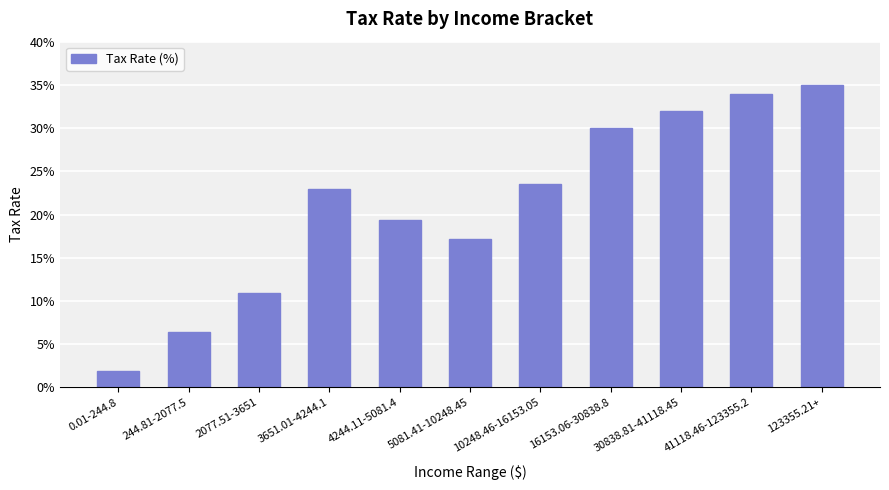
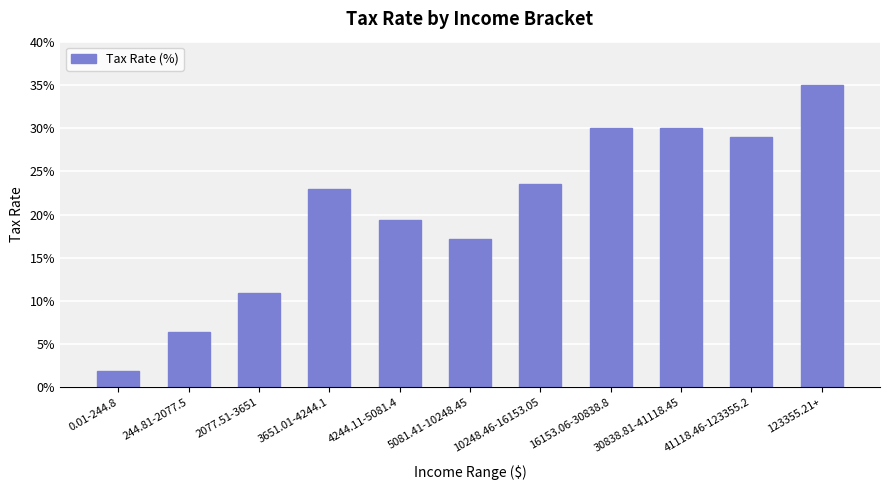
  {
    "0.01-244.8": "2%",
    "244.81-2077.5": "6%",
    "2077.51-3651": "11%",
    "3651.01-4244.1": "23%",
    "4244.11-5081.4": "19%",
    "5081.41-10248.45": "17%",
    "10248.46-16153.05": "24%",
    "16153.06-30838.8": "30%",
-   "30838.81-41118.45": "32%",
-   "41118.46-123355.2": "34%",
+   "30838.81-41118.45": "30%",
+   "41118.46-123355.2": "29%",
    "123355.21+": "35%"
  }
